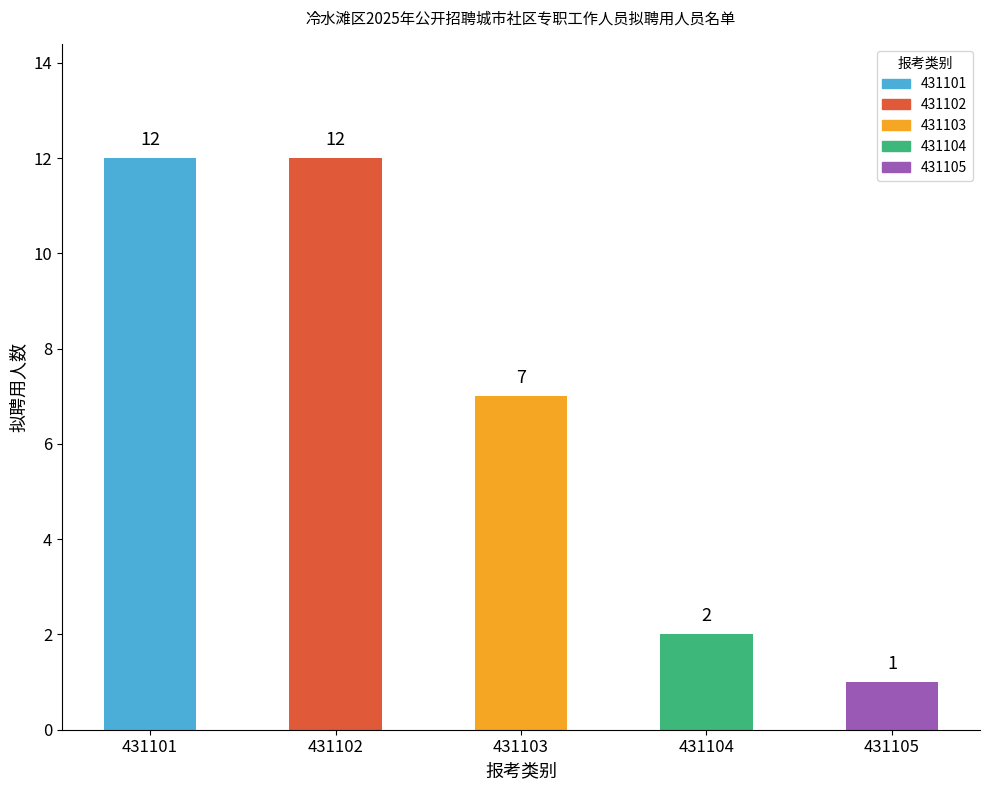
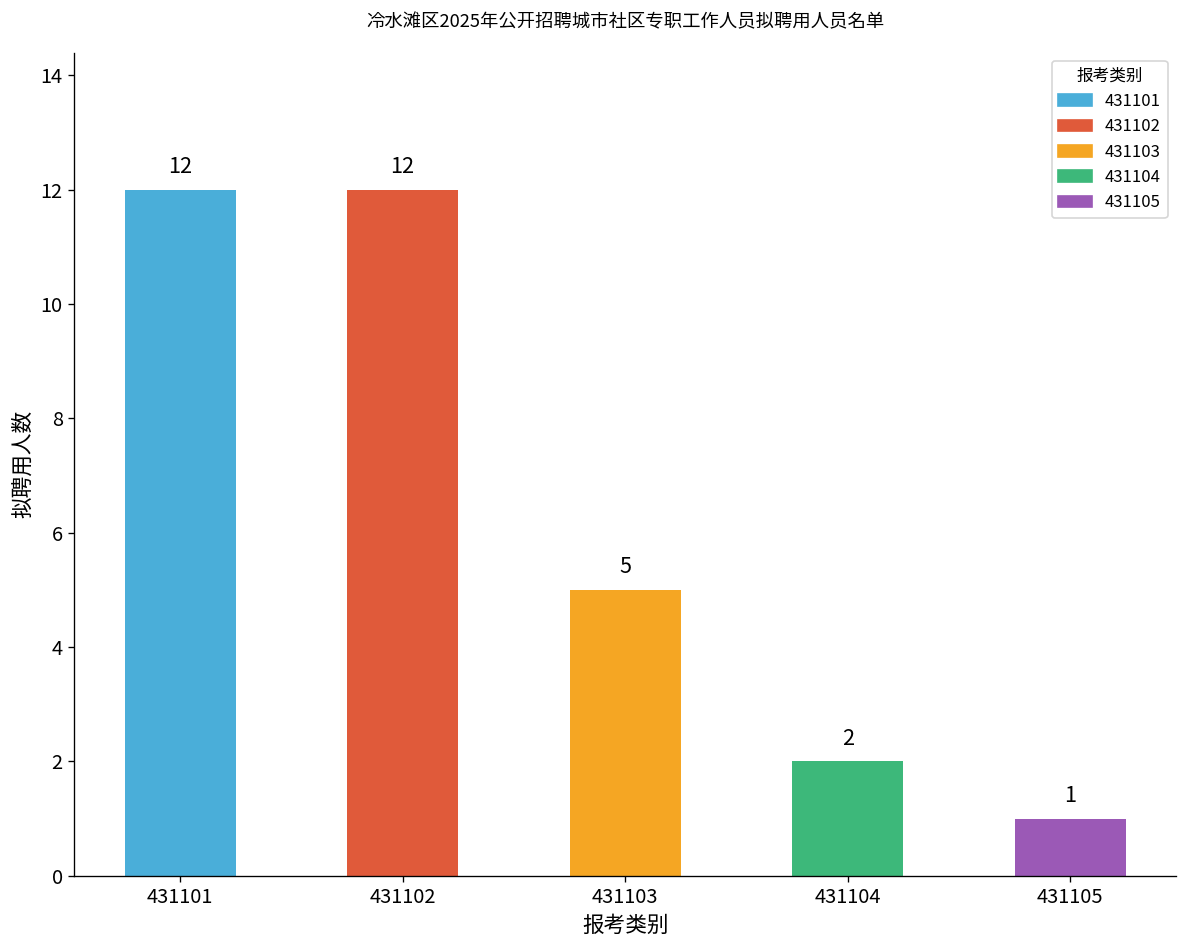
  {
    "431101": 12,
    "431102": 12,
-   "431103": 7,
+   "431103": 5,
    "431104": 2,
    "431105": 1
  }
